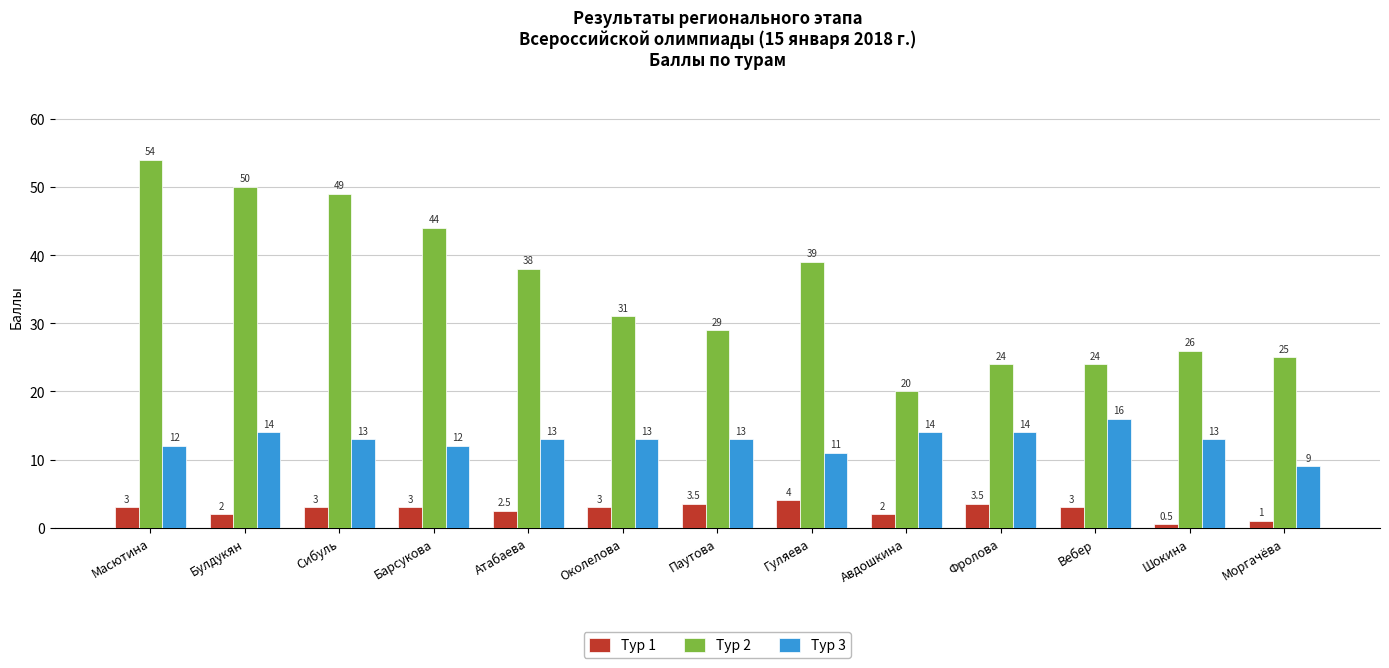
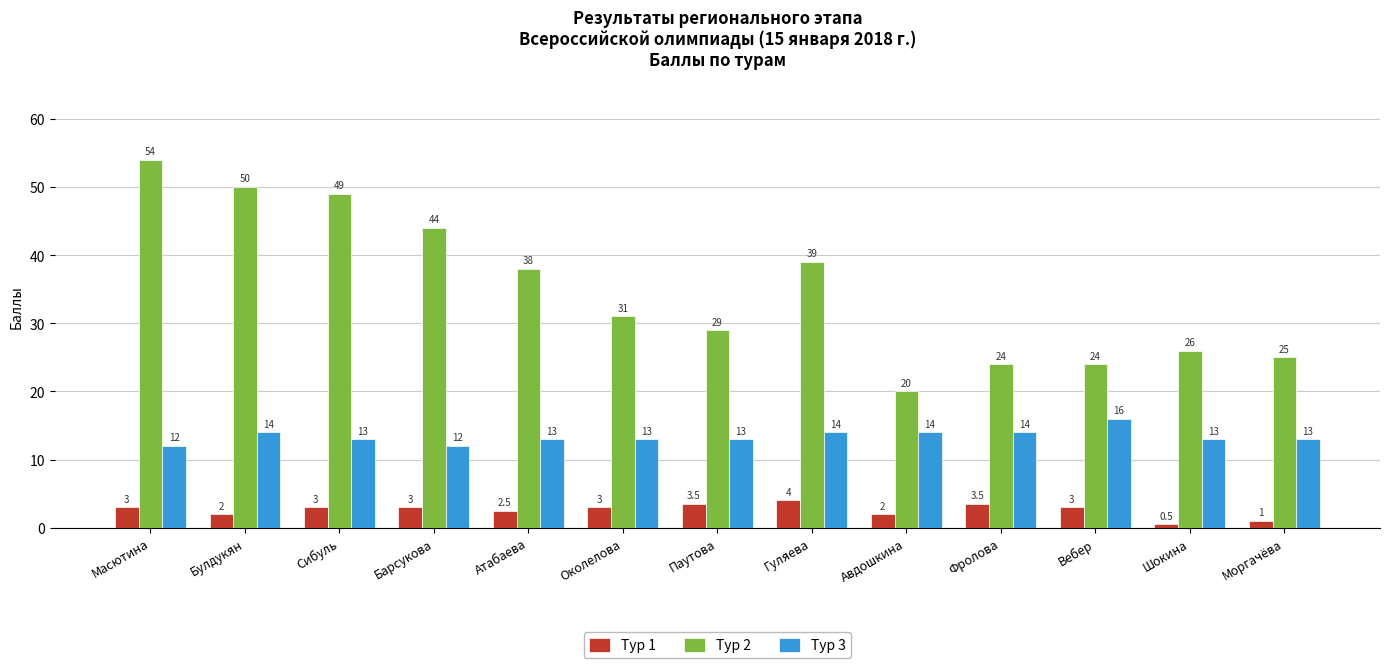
  {
    "Тур 1": {
      "Масютина": 3,
      "Булдукян": 2,
      "Сибуль": 3,
      "Барсукова": 3,
      "Атабаева": 2.5,
      "Околелова": 3,
      "Паутова": 3.5,
      "Гуляева": 4,
      "Авдошкина": 2,
      "Фролова": 3.5,
      "Вебер": 3,
      "Шокина": 0.5,
      "Моргачёва": 1
    },
    "Тур 2": {
      "Масютина": 54,
      "Булдукян": 50,
      "Сибуль": 49,
      "Барсукова": 44,
      "Атабаева": 38,
      "Околелова": 31,
      "Паутова": 29,
      "Гуляева": 39,
      "Авдошкина": 20,
      "Фролова": 24,
      "Вебер": 24,
      "Шокина": 26,
      "Моргачёва": 25
    },
    "Тур 3": {
      "Масютина": 12,
      "Булдукян": 14,
      "Сибуль": 13,
      "Барсукова": 12,
      "Атабаева": 13,
      "Околелова": 13,
      "Паутова": 13,
-     "Гуляева": 11,
+     "Гуляева": 14,
      "Авдошкина": 14,
      "Фролова": 14,
      "Вебер": 16,
      "Шокина": 13,
-     "Моргачёва": 9
+     "Моргачёва": 13
    }
  }
